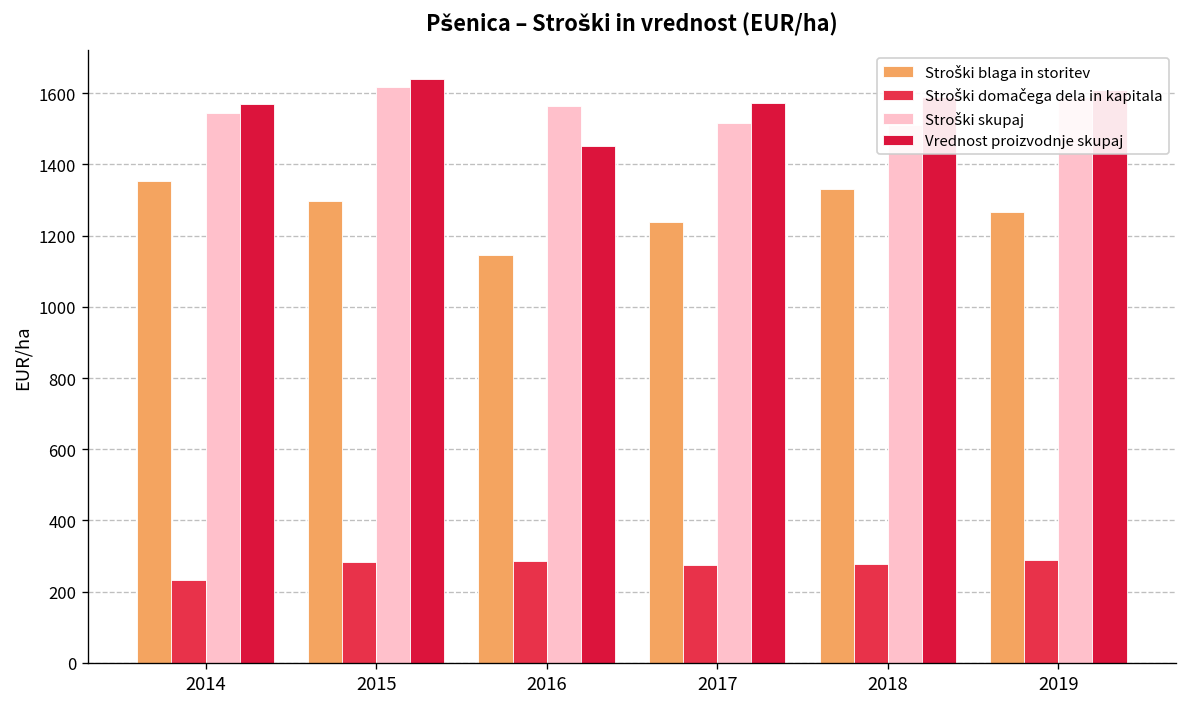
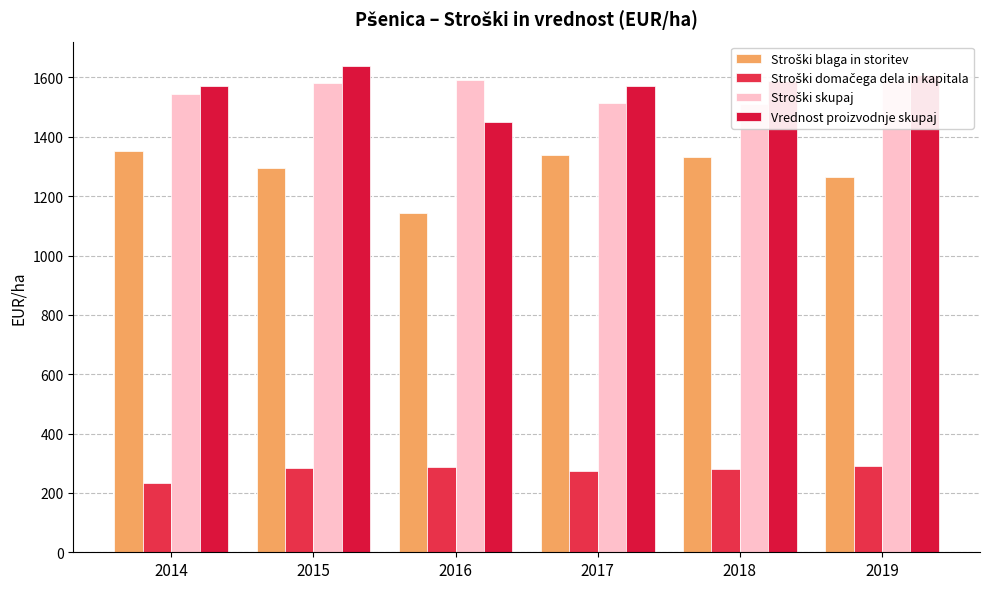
  {
    "Stroški blaga in storitev": {
      "2014": 1350,
      "2015": 1300,
      "2016": 1140,
-     "2017": 1240,
+     "2017": 1340,
      "2018": 1330,
      "2019": 1270
    },
    "Stroški skupaj": {
      "2014": 1540,
-     "2015": 1620,
-     "2016": 1560,
+     "2015": 1580,
+     "2016": 1590,
      "2017": 1520
    }
  }
